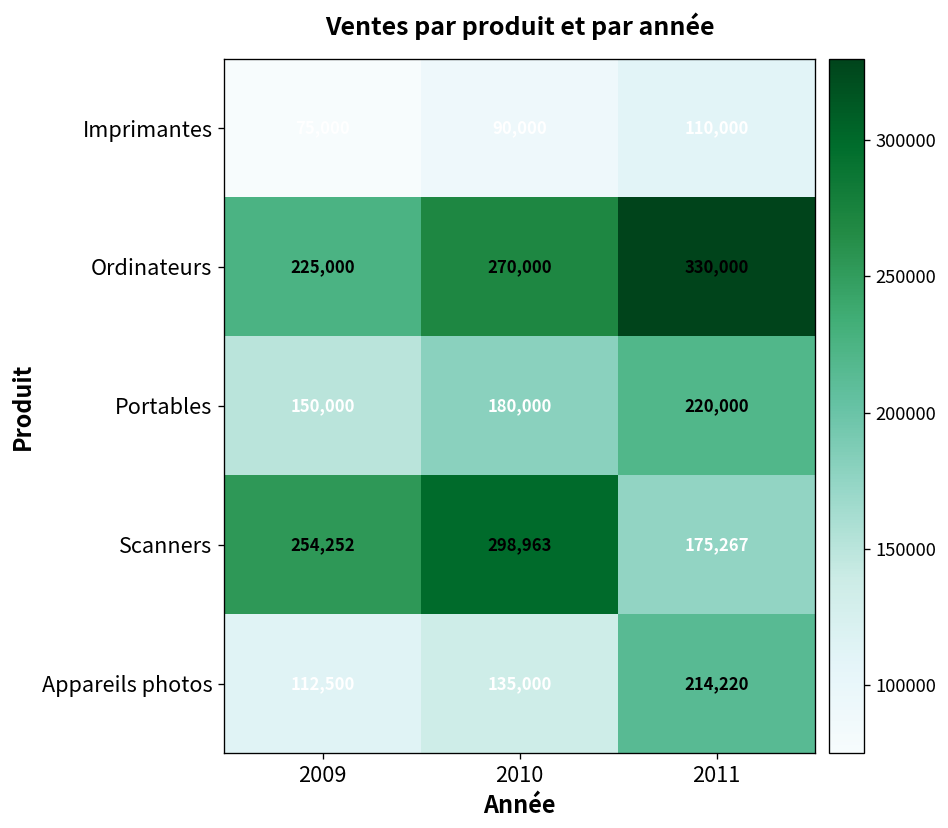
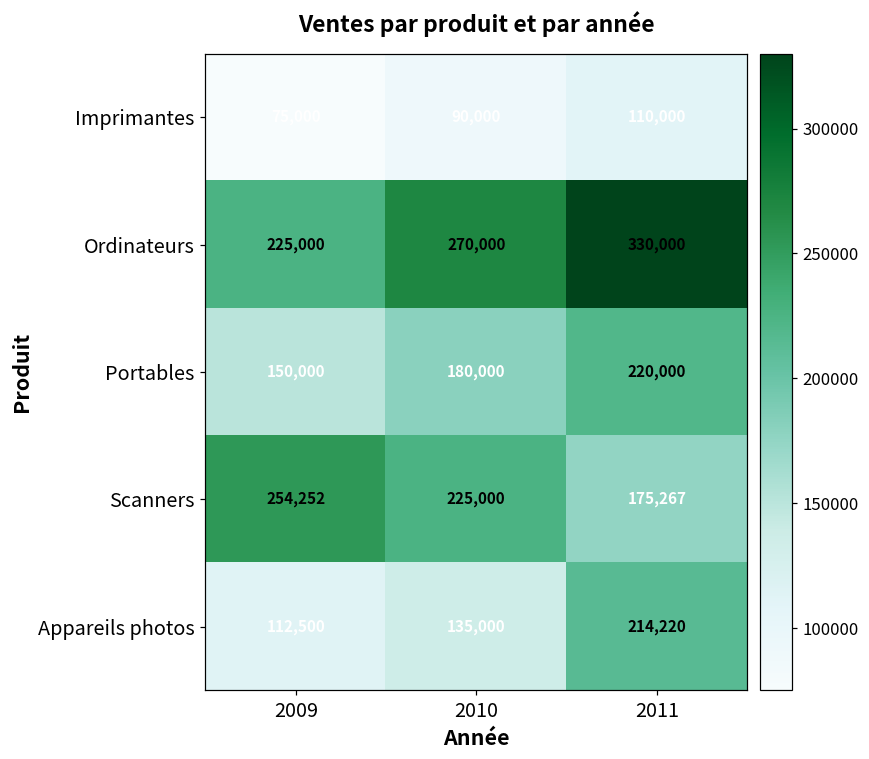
  {
    "Ordinateurs": {
      "2009": "225,000",
      "2010": "270,000",
      "2011": "330,000"
    },
    "Portables": {
      "2009": "150,000",
      "2010": "180,000",
      "2011": "220,000"
    },
    "Scanners": {
      "2009": "254,252",
-     "2010": "298,963",
+     "2010": "225,000",
      "2011": "175,267"
    },
    "Appareils photos": {
      "2010": "135,000",
      "2011": "214,220"
    }
  }
